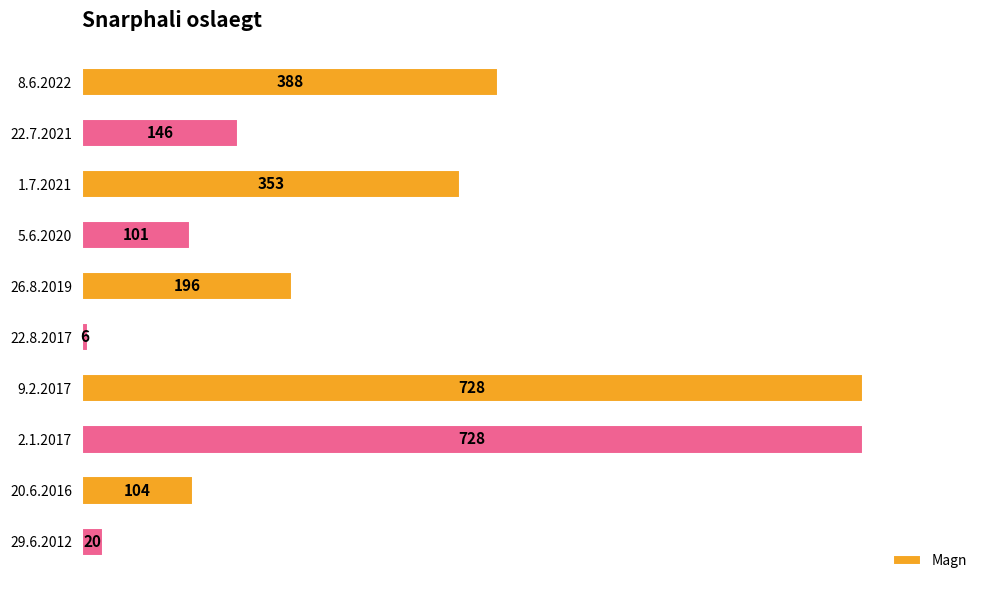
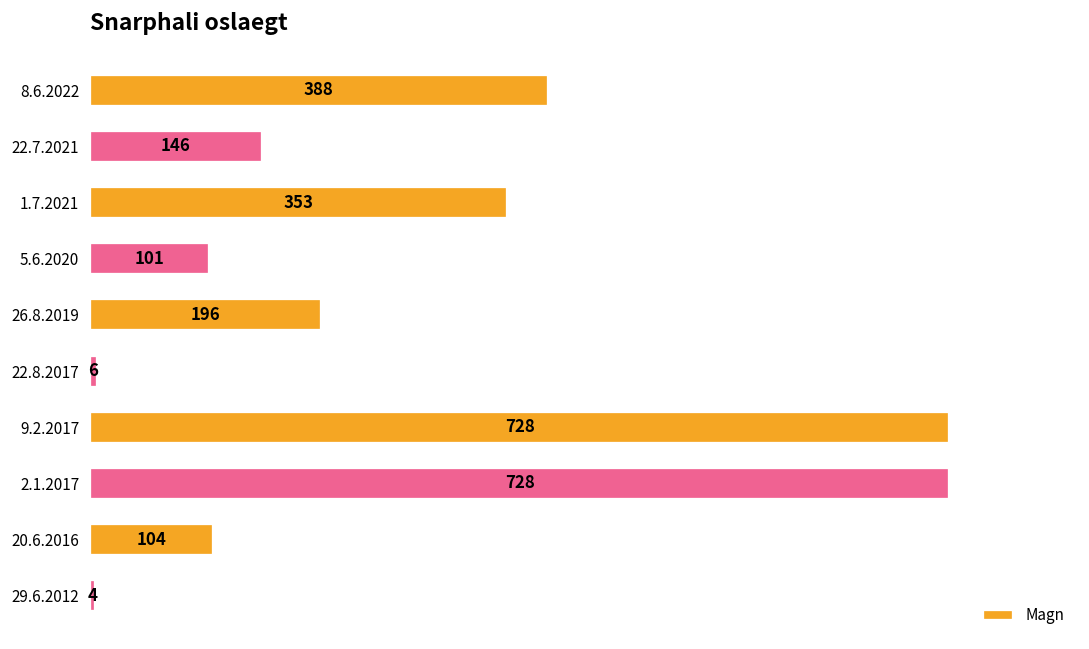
  {
    "8.6.2022": 388,
    "22.7.2021": 146,
    "1.7.2021": 353,
    "5.6.2020": 101,
    "26.8.2019": 196,
    "22.8.2017": 6,
    "9.2.2017": 728,
    "2.1.2017": 728,
    "20.6.2016": 104,
-   "29.6.2012": 20
+   "29.6.2012": 4
  }
